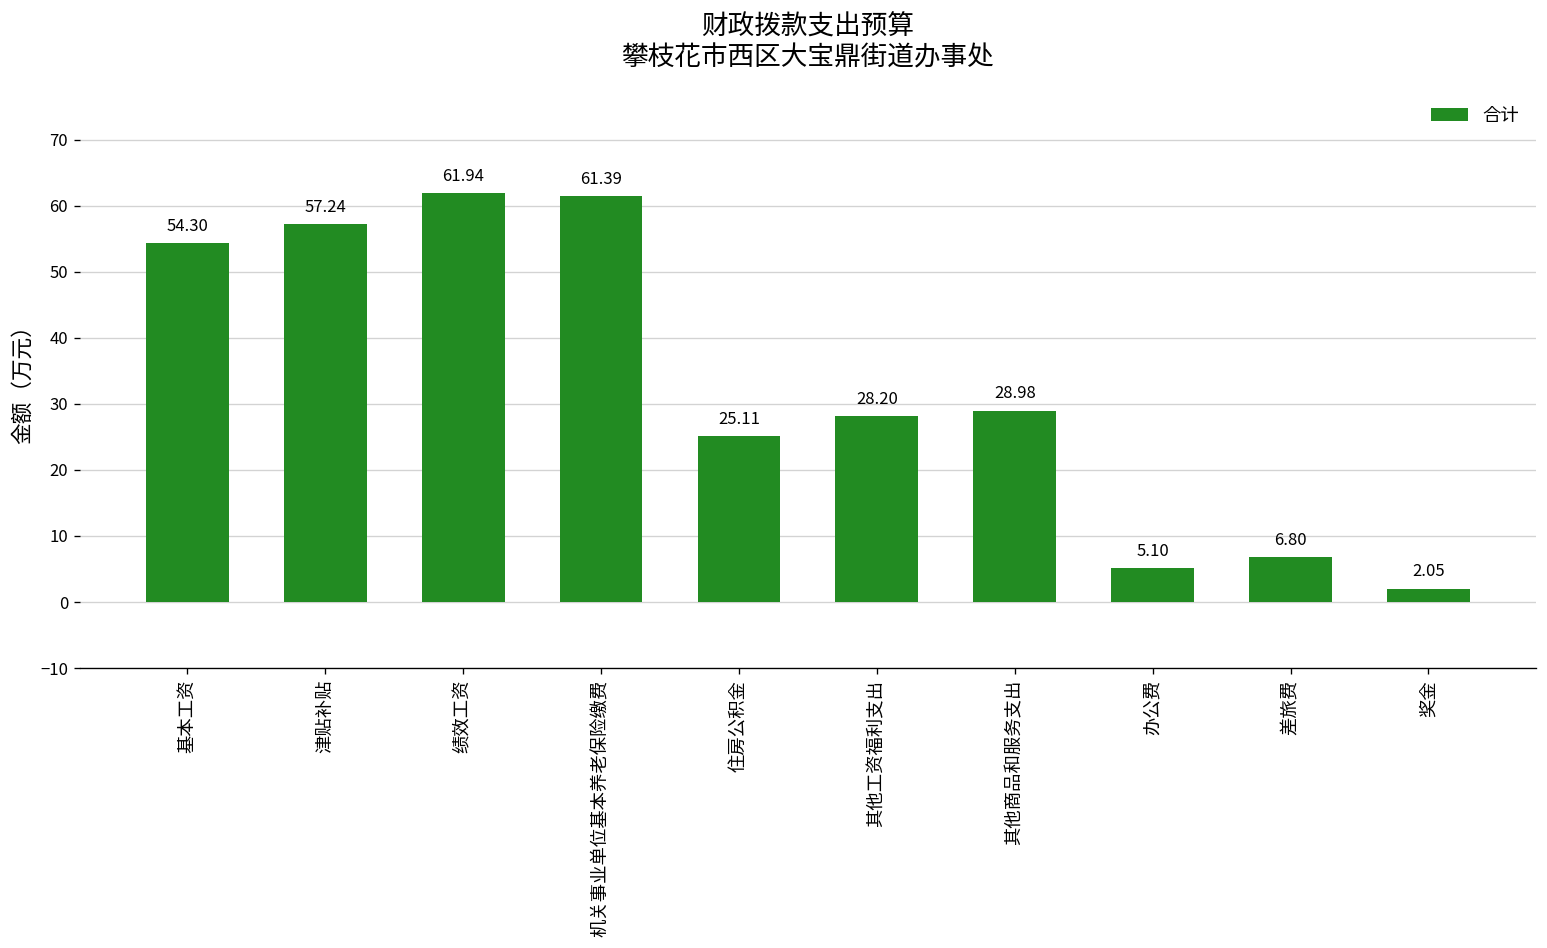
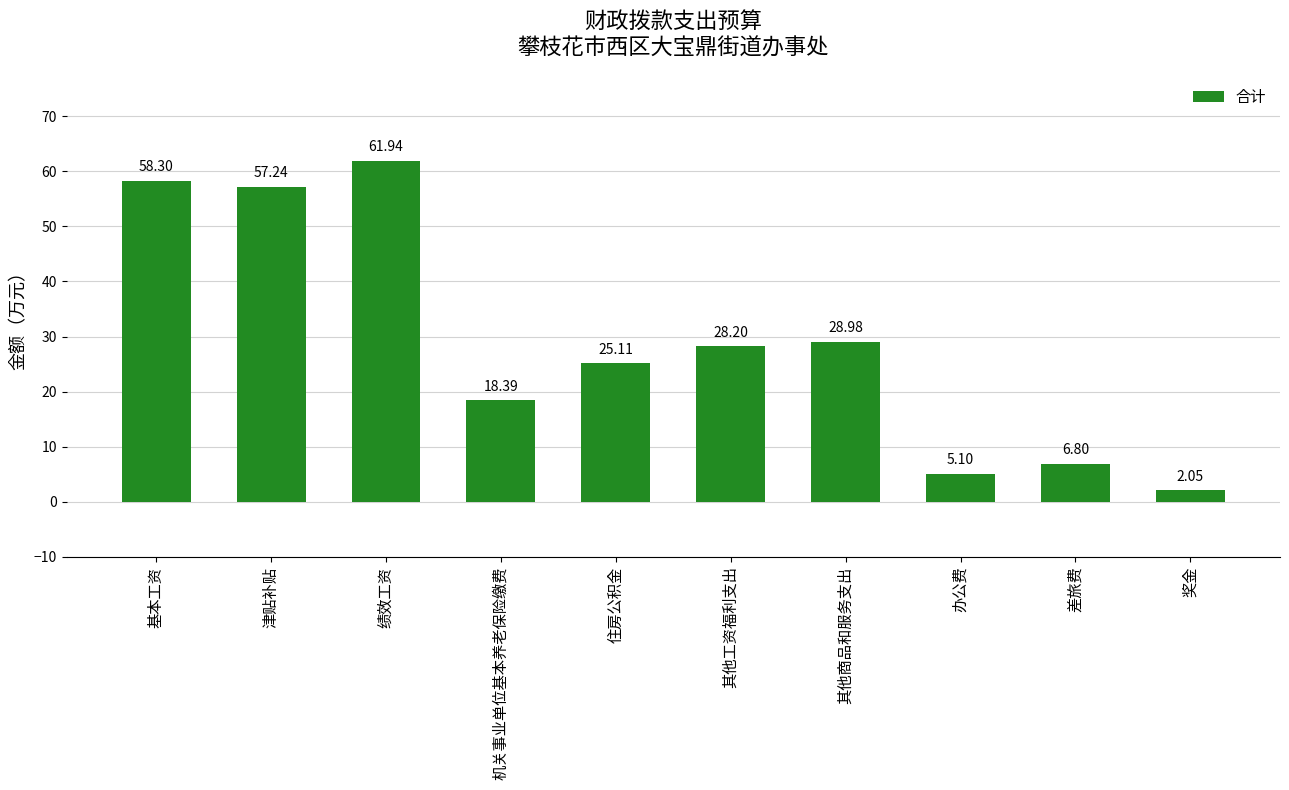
  {
-   "基本工资": 54.30,
+   "基本工资": 58.30,
    "津贴补贴": 57.24,
    "绩效工资": 61.94,
-   "机关事业单位基本养老保险缴费": 61.39,
+   "机关事业单位基本养老保险缴费": 18.39,
    "住房公积金": 25.11,
    "其他工资福利支出": 28.20,
    "其他商品和服务支出": 28.98,
    "办公费": 5.10,
    "差旅费": 6.80,
    "奖金": 2.05
  }
